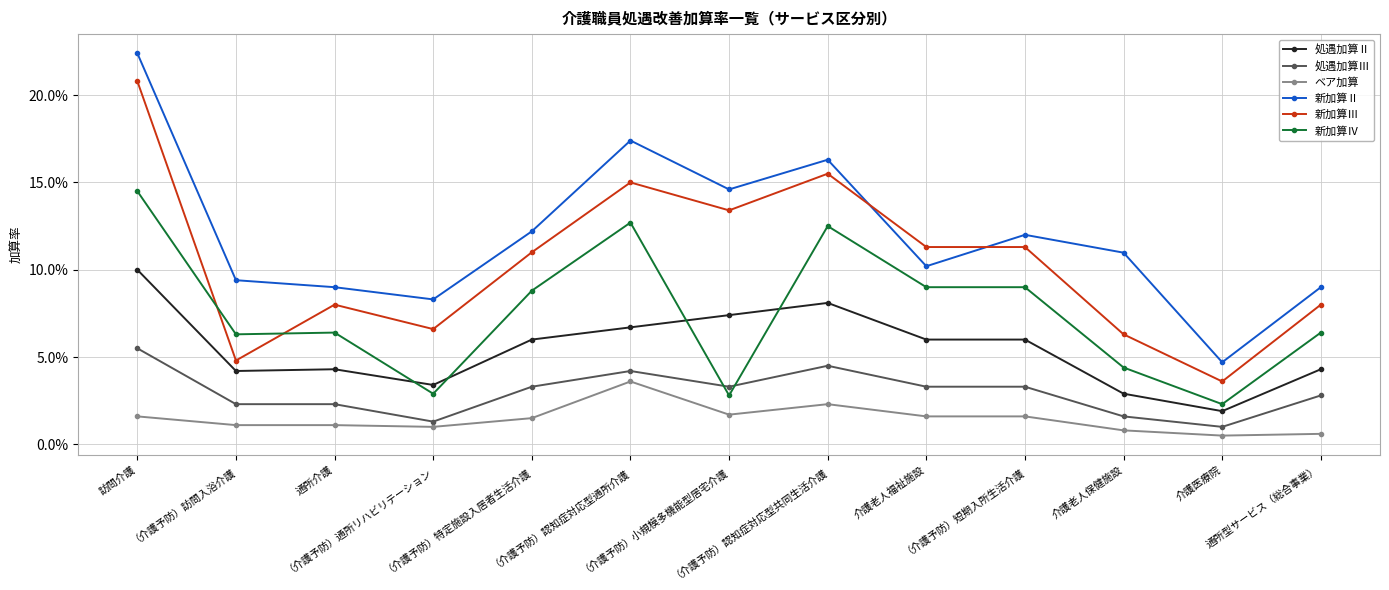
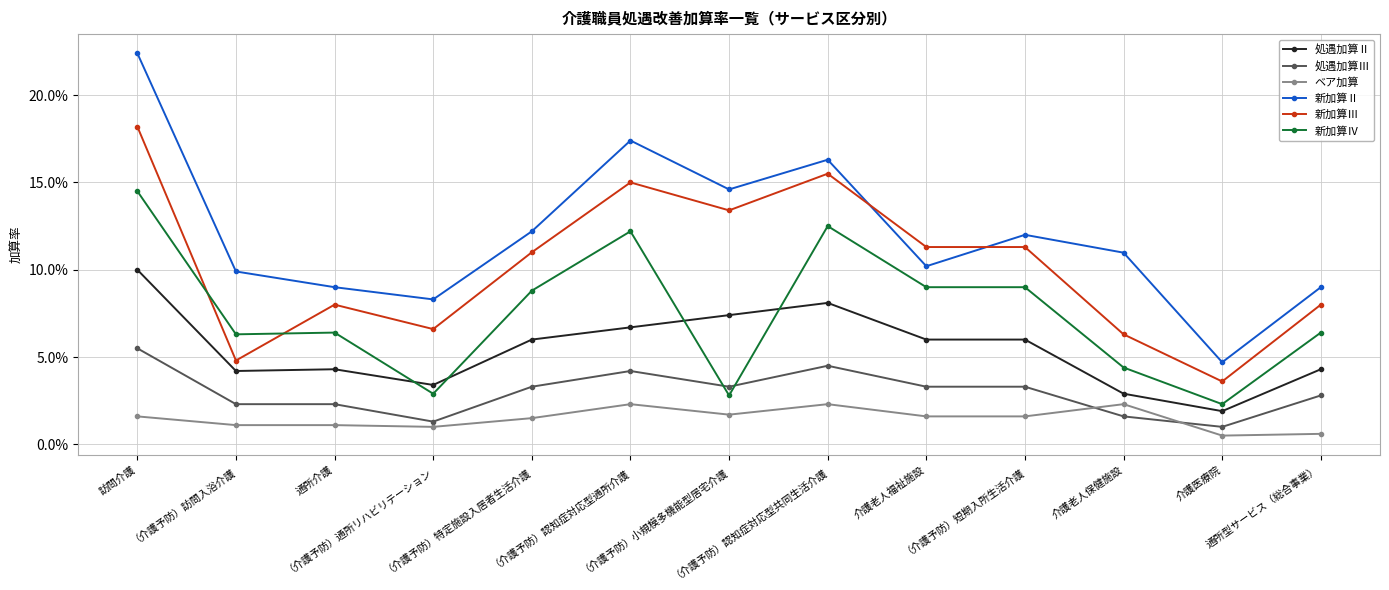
  {
    "処遇加算Ⅱ": {
      "訪問介護": "10.0%",
      "（介護予防）訪問入浴介護": "4.2%",
      "通所介護": "4.3%",
      "（介護予防）通所リハビリテーション": "3.4%",
      "（介護予防）特定施設入居者生活介護": "6.0%",
      "（介護予防）認知症対応型通所介護": "6.7%",
      "（介護予防）小規模多機能型居宅介護": "7.4%",
      "（介護予防）認知症対応型共同生活介護": "8.1%",
      "介護老人福祉施設": "6.0%",
      "（介護予防）短期入所生活介護": "6.0%",
      "介護老人保健施設": "2.9%",
      "介護医療院": "1.9%",
      "通所型サービス（総合事業）": "4.3%"
    },
    "処遇加算Ⅲ": {
      "訪問介護": "5.5%",
      "（介護予防）訪問入浴介護": "2.3%",
      "通所介護": "2.3%",
      "（介護予防）通所リハビリテーション": "1.3%",
      "（介護予防）特定施設入居者生活介護": "3.3%",
      "（介護予防）認知症対応型通所介護": "4.2%",
      "（介護予防）小規模多機能型居宅介護": "3.3%",
      "（介護予防）認知症対応型共同生活介護": "4.5%",
      "介護老人福祉施設": "3.3%",
      "（介護予防）短期入所生活介護": "3.3%",
      "介護老人保健施設": "1.6%",
      "介護医療院": "1.0%",
      "通所型サービス（総合事業）": "2.8%"
    },
    "ベア加算": {
      "訪問介護": "1.6%",
      "（介護予防）訪問入浴介護": "1.1%",
      "通所介護": "1.1%",
      "（介護予防）通所リハビリテーション": "1.0%",
      "（介護予防）特定施設入居者生活介護": "1.5%",
-     "（介護予防）認知症対応型通所介護": "3.6%",
+     "（介護予防）認知症対応型通所介護": "2.3%",
      "（介護予防）小規模多機能型居宅介護": "1.7%",
      "（介護予防）認知症対応型共同生活介護": "2.3%",
      "介護老人福祉施設": "1.6%",
      "（介護予防）短期入所生活介護": "1.6%",
-     "介護老人保健施設": "0.8%",
+     "介護老人保健施設": "2.3%",
      "介護医療院": "0.5%",
      "通所型サービス（総合事業）": "0.6%"
    },
    "新加算Ⅱ": {
      "訪問介護": "22.4%",
-     "（介護予防）訪問入浴介護": "9.4%",
+     "（介護予防）訪問入浴介護": "9.9%",
      "通所介護": "9.0%",
      "（介護予防）通所リハビリテーション": "8.3%",
      "（介護予防）特定施設入居者生活介護": "12.2%",
      "（介護予防）認知症対応型通所介護": "17.4%",
      "（介護予防）小規模多機能型居宅介護": "14.6%",
      "（介護予防）認知症対応型共同生活介護": "16.3%",
      "介護老人福祉施設": "10.2%",
      "（介護予防）短期入所生活介護": "12.0%",
      "介護老人保健施設": "11.0%",
      "介護医療院": "4.7%",
      "通所型サービス（総合事業）": "9.0%"
    },
    "新加算Ⅲ": {
-     "訪問介護": "20.8%",
+     "訪問介護": "18.2%",
      "（介護予防）訪問入浴介護": "4.8%",
      "通所介護": "8.0%",
      "（介護予防）通所リハビリテーション": "6.6%",
      "（介護予防）特定施設入居者生活介護": "11.0%",
      "（介護予防）認知症対応型通所介護": "15.0%",
      "（介護予防）小規模多機能型居宅介護": "13.4%",
      "（介護予防）認知症対応型共同生活介護": "15.5%",
      "介護老人福祉施設": "11.3%",
      "（介護予防）短期入所生活介護": "11.3%",
      "介護老人保健施設": "6.3%",
      "介護医療院": "3.6%",
      "通所型サービス（総合事業）": "8.0%"
    },
    "新加算Ⅳ": {
      "訪問介護": "14.5%",
      "（介護予防）訪問入浴介護": "6.3%",
      "通所介護": "6.4%",
      "（介護予防）通所リハビリテーション": "2.9%",
      "（介護予防）特定施設入居者生活介護": "8.8%",
-     "（介護予防）認知症対応型通所介護": "12.7%",
+     "（介護予防）認知症対応型通所介護": "12.2%",
      "（介護予防）小規模多機能型居宅介護": "2.8%",
      "（介護予防）認知症対応型共同生活介護": "12.5%",
      "介護老人福祉施設": "9.0%",
      "（介護予防）短期入所生活介護": "9.0%",
      "介護老人保健施設": "4.4%",
      "介護医療院": "2.3%",
      "通所型サービス（総合事業）": "6.4%"
    }
  }
